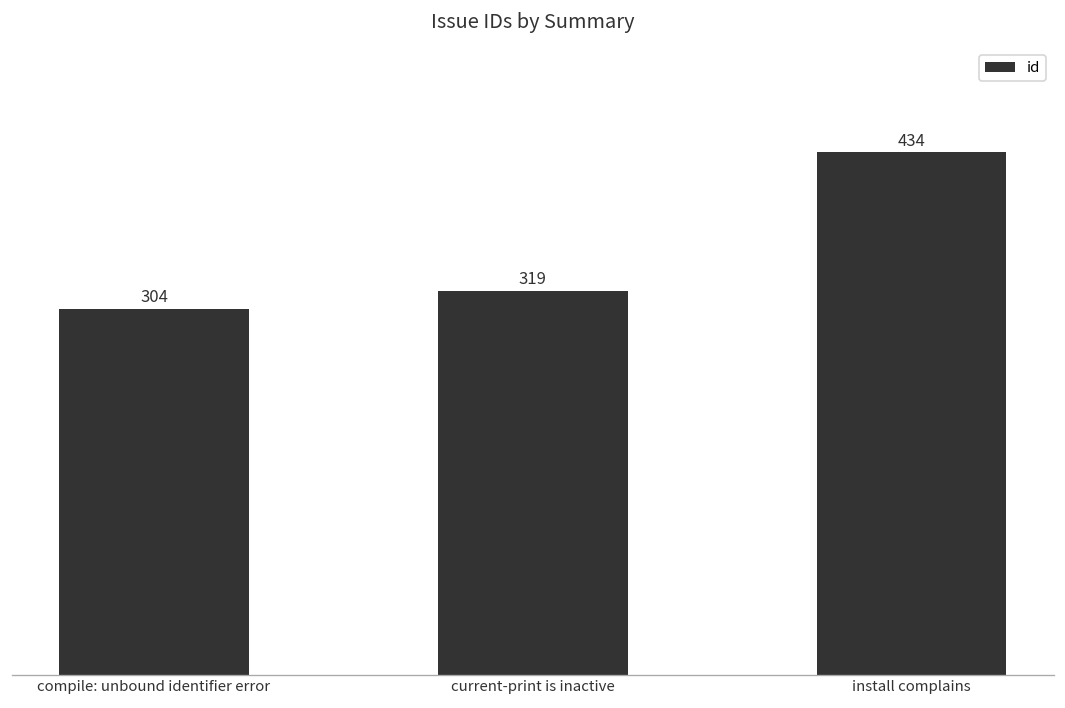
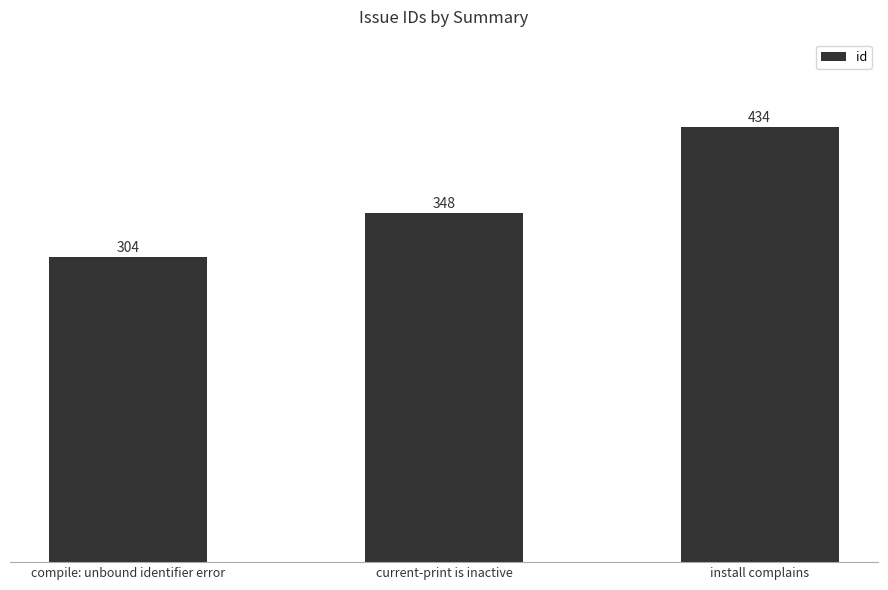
  {
    "compile: unbound identifier error": 304,
-   "current-print is inactive": 319,
+   "current-print is inactive": 348,
    "install complains": 434
  }
